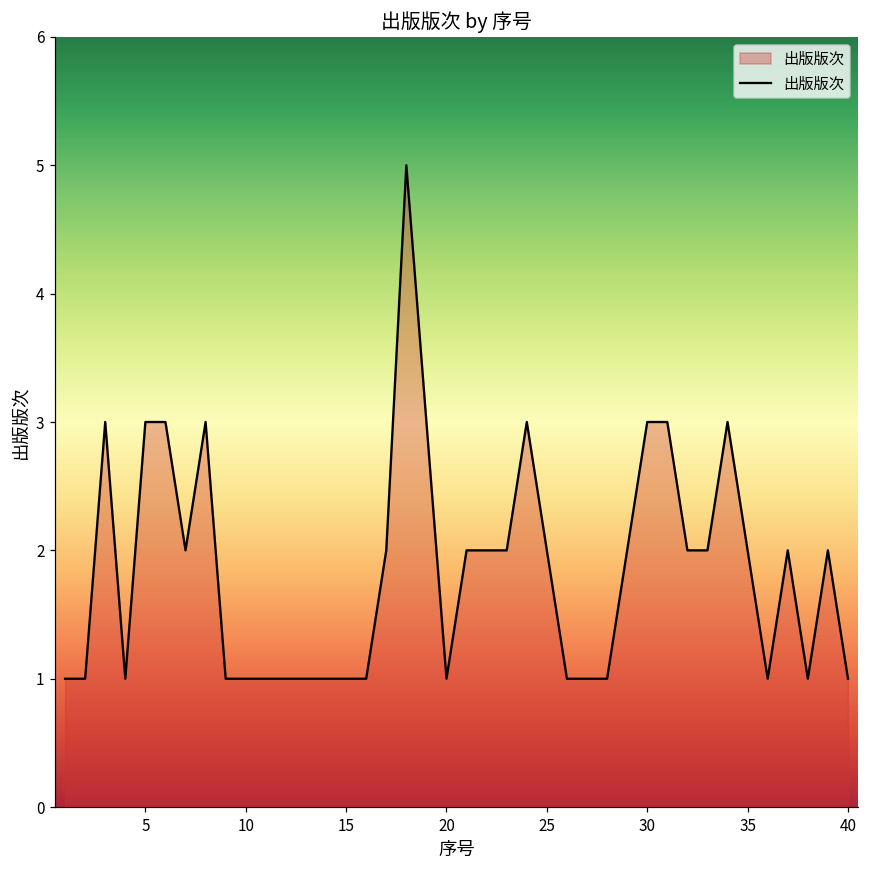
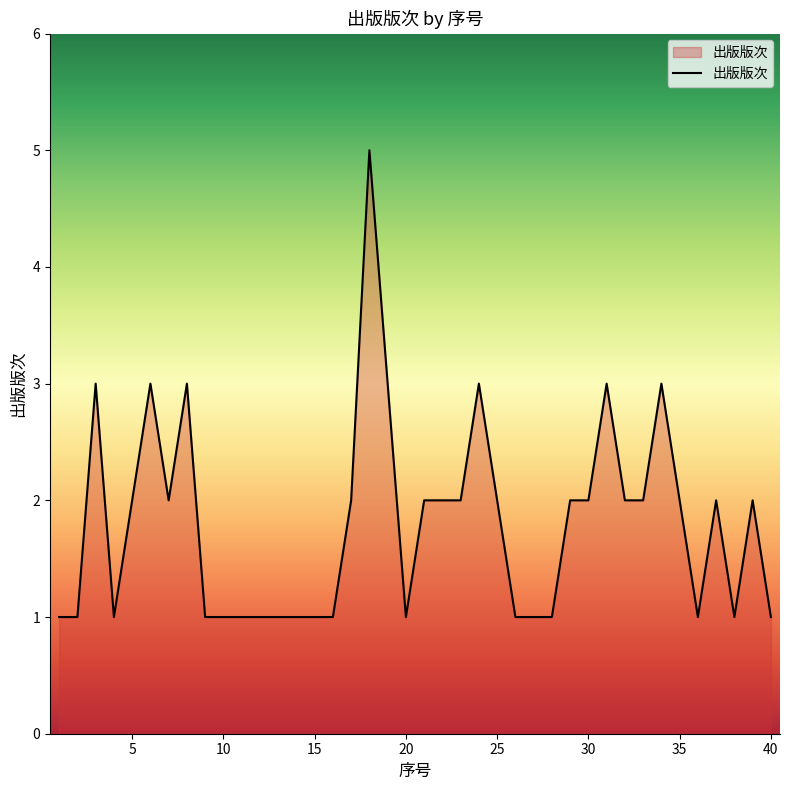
  {
-   "5": 3,
+   "5": 2,
    "10": 1,
    "15": 1,
    "20": 1,
    "25": 2,
-   "30": 3,
+   "30": 2,
    "35": 2,
    "40": 1
  }
